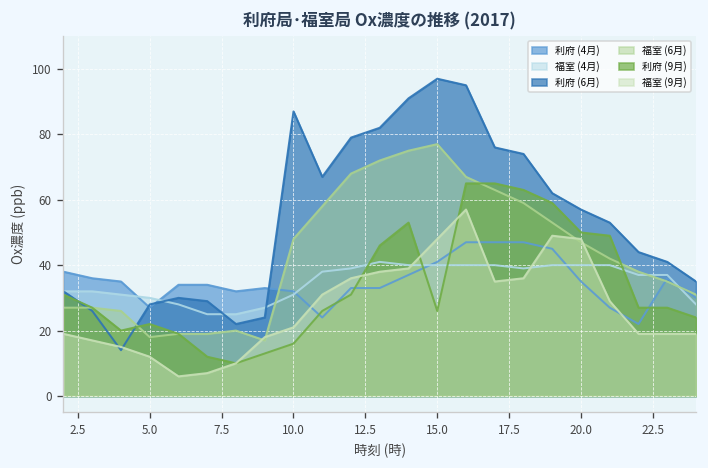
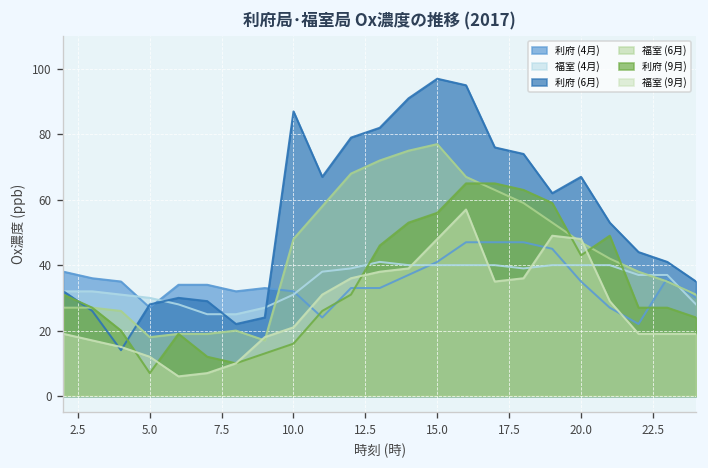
  {
    "利府 (4月)": {
      "5.0": 27,
      "10.0": 32,
      "15.0": 41,
      "20.0": 35
    },
    "利府 (6月)": {
      "5.0": 28,
      "10.0": 87,
      "15.0": 97,
-     "20.0": 57
+     "20.0": 67
    },
    "利府 (9月)": {
-     "5.0": 22,
+     "5.0": 7,
      "10.0": 16,
-     "15.0": 26,
-     "20.0": 50
+     "15.0": 56,
+     "20.0": 43
    }
  }
